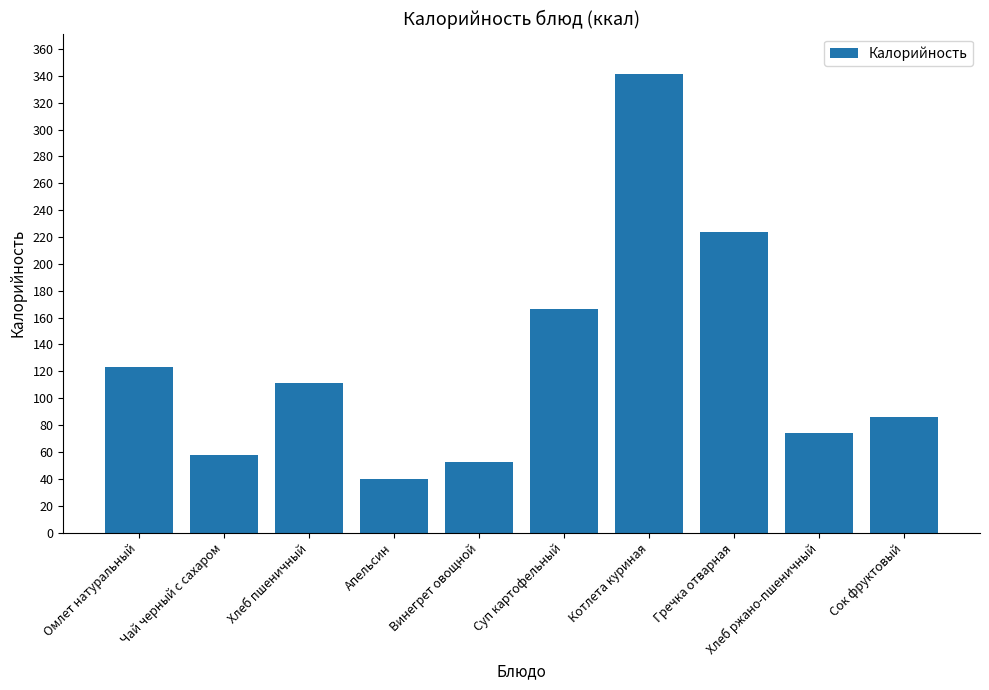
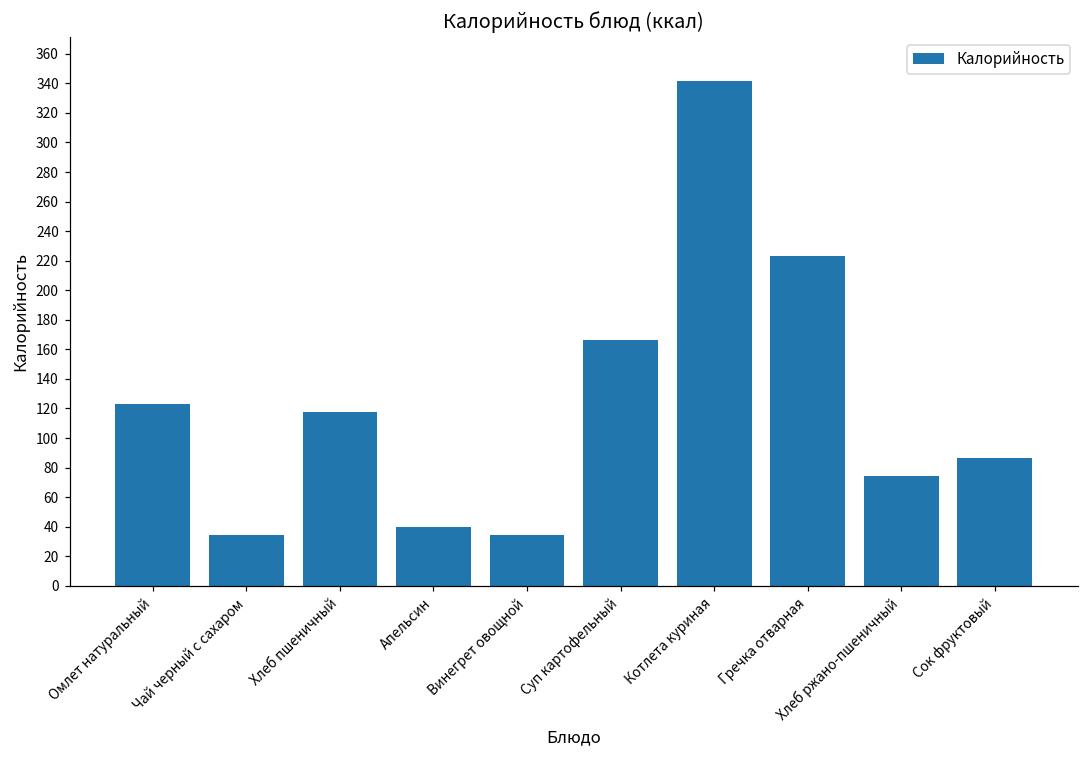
  {
    "Омлет натуральный": 123,
-   "Чай черный с сахаром": 58,
-   "Хлеб пшеничный": 111,
+   "Чай черный с сахаром": 34,
+   "Хлеб пшеничный": 118,
    "Апельсин": 40,
-   "Винегрет овощной": 53,
+   "Винегрет овощной": 34,
    "Суп картофельный": 167,
    "Котлета куриная": 341,
    "Гречка отварная": 223,
    "Хлеб ржано-пшеничный": 74,
    "Сок фруктовый": 86
  }
